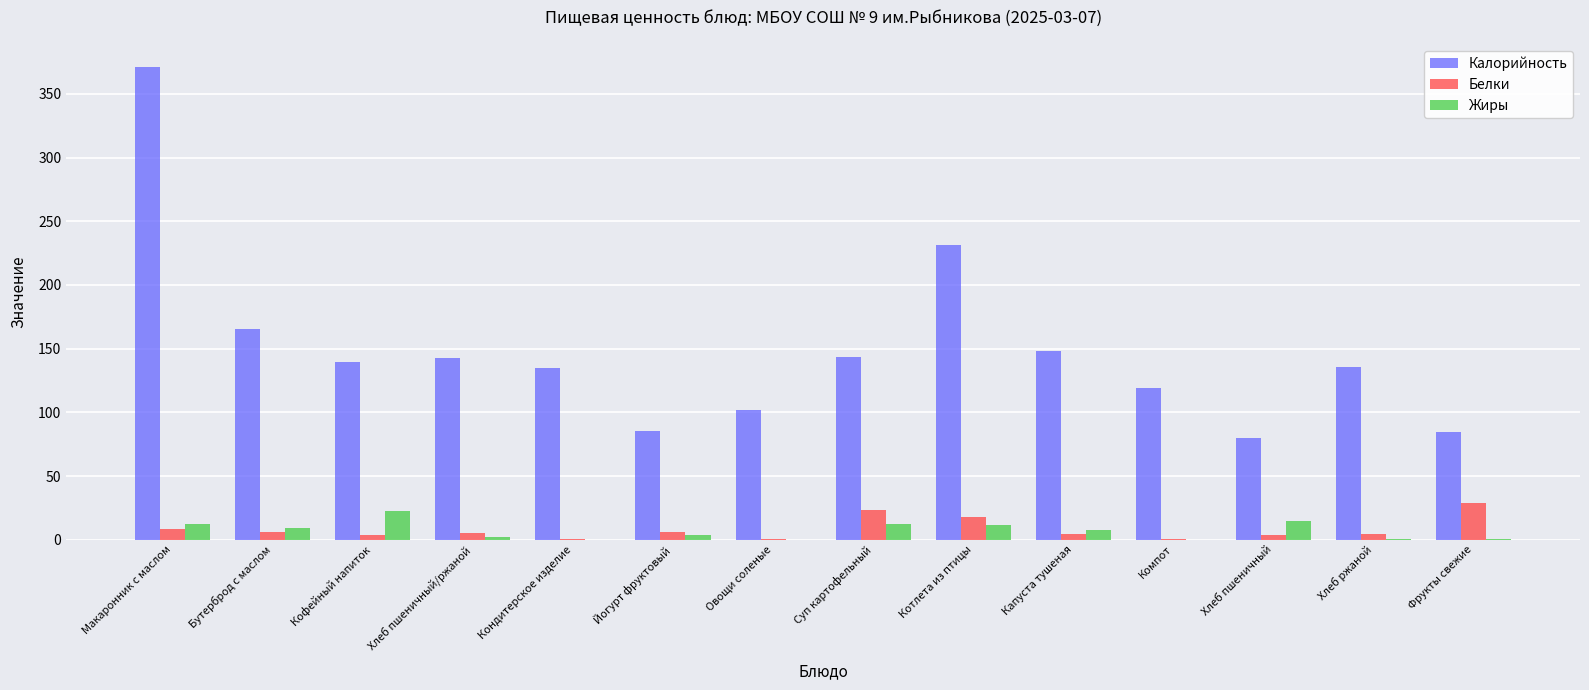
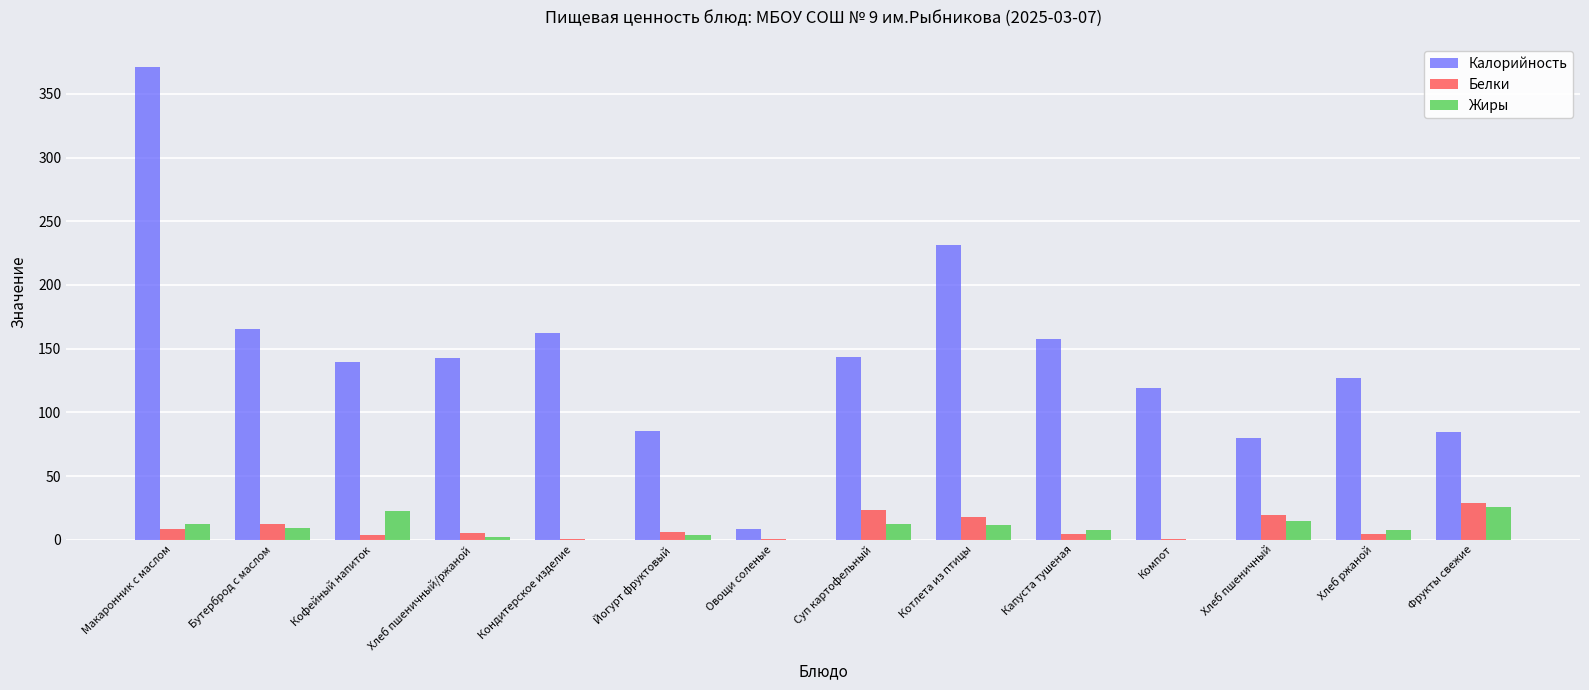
  {
    "Калорийность": {
      "Макаронник с маслом": 371,
      "Бутерброд с маслом": 166,
      "Кофейный напиток": 140,
      "Хлеб пшеничный/ржаной": 143,
-     "Кондитерское изделие": 135,
+     "Кондитерское изделие": 162,
      "Йогурт фруктовый": 85,
-     "Овощи соленые": 102,
+     "Овощи соленые": 8,
      "Суп картофельный": 143,
      "Котлета из птицы": 231,
-     "Капуста тушеная": 148,
+     "Капуста тушеная": 158,
      "Компот": 119,
      "Хлеб пшеничный": 80,
-     "Хлеб ржаной": 136,
+     "Хлеб ржаной": 127,
      "Фрукты свежие": 85
    },
    "Белки": {
      "Макаронник с маслом": 8,
-     "Бутерброд с маслом": 6,
+     "Бутерброд с маслом": 12,
      "Кофейный напиток": 4,
      "Хлеб пшеничный/ржаной": 5,
      "Йогурт фруктовый": 6,
      "Суп картофельный": 24,
      "Котлета из птицы": 18,
      "Капуста тушеная": 4,
-     "Хлеб пшеничный": 4,
+     "Хлеб пшеничный": 20,
      "Хлеб ржаной": 5,
      "Фрукты свежие": 28
    },
    "Жиры": {
      "Макаронник с маслом": 12,
      "Бутерброд с маслом": 9,
      "Кофейный напиток": 23,
      "Хлеб пшеничный/ржаной": 2,
      "Йогурт фруктовый": 4,
      "Суп картофельный": 13,
      "Котлета из птицы": 12,
      "Капуста тушеная": 7,
      "Компот": 0,
      "Хлеб пшеничный": 15,
-     "Хлеб ржаной": 1,
-     "Фрукты свежие": 1
+     "Хлеб ржаной": 8,
+     "Фрукты свежие": 26
    }
  }
